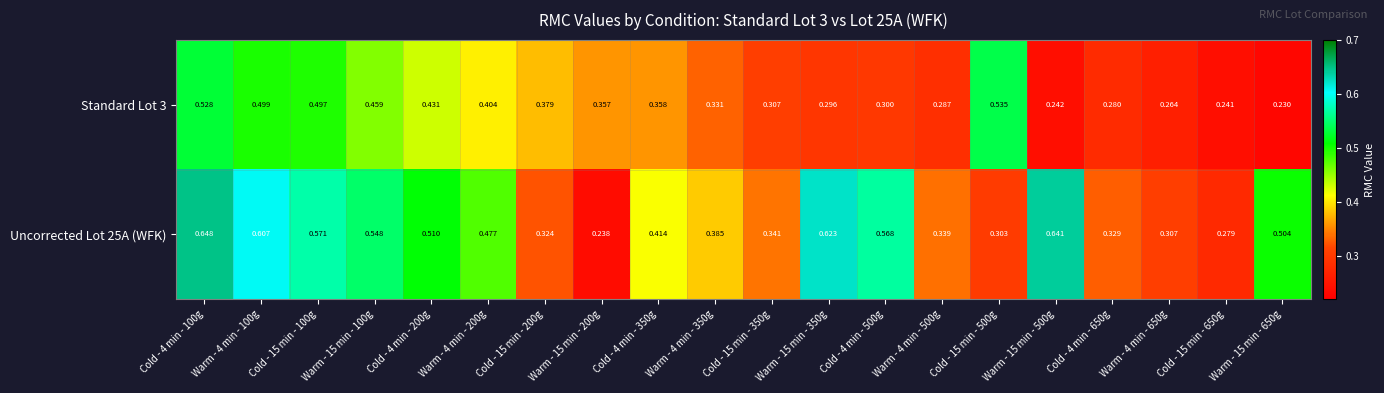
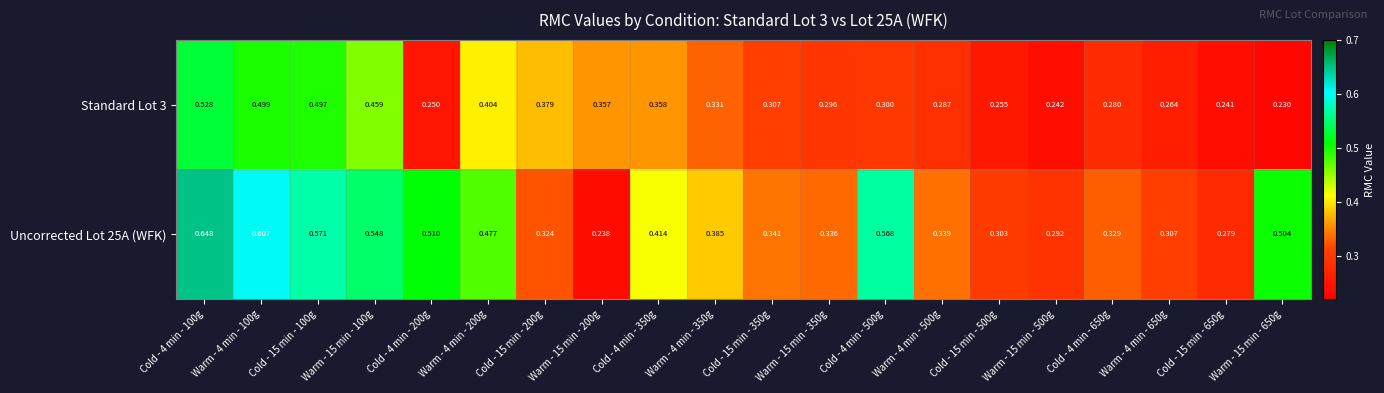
  {
    "Standard Lot 3": {
      "Cold - 4 min - 100g": 0.528,
      "Warm - 4 min - 100g": 0.499,
      "Cold - 15 min - 100g": 0.497,
      "Warm - 15 min - 100g": 0.459,
-     "Cold - 4 min - 200g": 0.431,
+     "Cold - 4 min - 200g": 0.250,
      "Warm - 4 min - 200g": 0.404,
      "Cold - 15 min - 200g": 0.379,
      "Warm - 15 min - 200g": 0.357,
      "Cold - 4 min - 350g": 0.358,
      "Warm - 4 min - 350g": 0.331,
      "Cold - 15 min - 350g": 0.307,
      "Warm - 15 min - 350g": 0.296,
      "Cold - 4 min - 500g": 0.300,
      "Warm - 4 min - 500g": 0.287,
-     "Cold - 15 min - 500g": 0.535,
+     "Cold - 15 min - 500g": 0.255,
      "Warm - 15 min - 500g": 0.242,
      "Cold - 4 min - 650g": 0.280,
      "Warm - 4 min - 650g": 0.264,
      "Cold - 15 min - 650g": 0.241,
      "Warm - 15 min - 650g": 0.230
    },
    "Uncorrected Lot 25A (WFK)": {
      "Cold - 4 min - 100g": 0.648,
      "Warm - 4 min - 100g": 0.607,
      "Cold - 15 min - 100g": 0.571,
      "Warm - 15 min - 100g": 0.548,
      "Cold - 4 min - 200g": 0.510,
      "Warm - 4 min - 200g": 0.477,
      "Cold - 15 min - 200g": 0.324,
      "Warm - 15 min - 200g": 0.238,
      "Cold - 4 min - 350g": 0.414,
      "Warm - 4 min - 350g": 0.385,
      "Cold - 15 min - 350g": 0.341,
-     "Warm - 15 min - 350g": 0.623,
+     "Warm - 15 min - 350g": 0.336,
      "Cold - 4 min - 500g": 0.568,
      "Warm - 4 min - 500g": 0.339,
      "Cold - 15 min - 500g": 0.303,
-     "Warm - 15 min - 500g": 0.641,
+     "Warm - 15 min - 500g": 0.292,
      "Cold - 4 min - 650g": 0.329,
      "Warm - 4 min - 650g": 0.307,
      "Cold - 15 min - 650g": 0.279,
      "Warm - 15 min - 650g": 0.504
    }
  }
